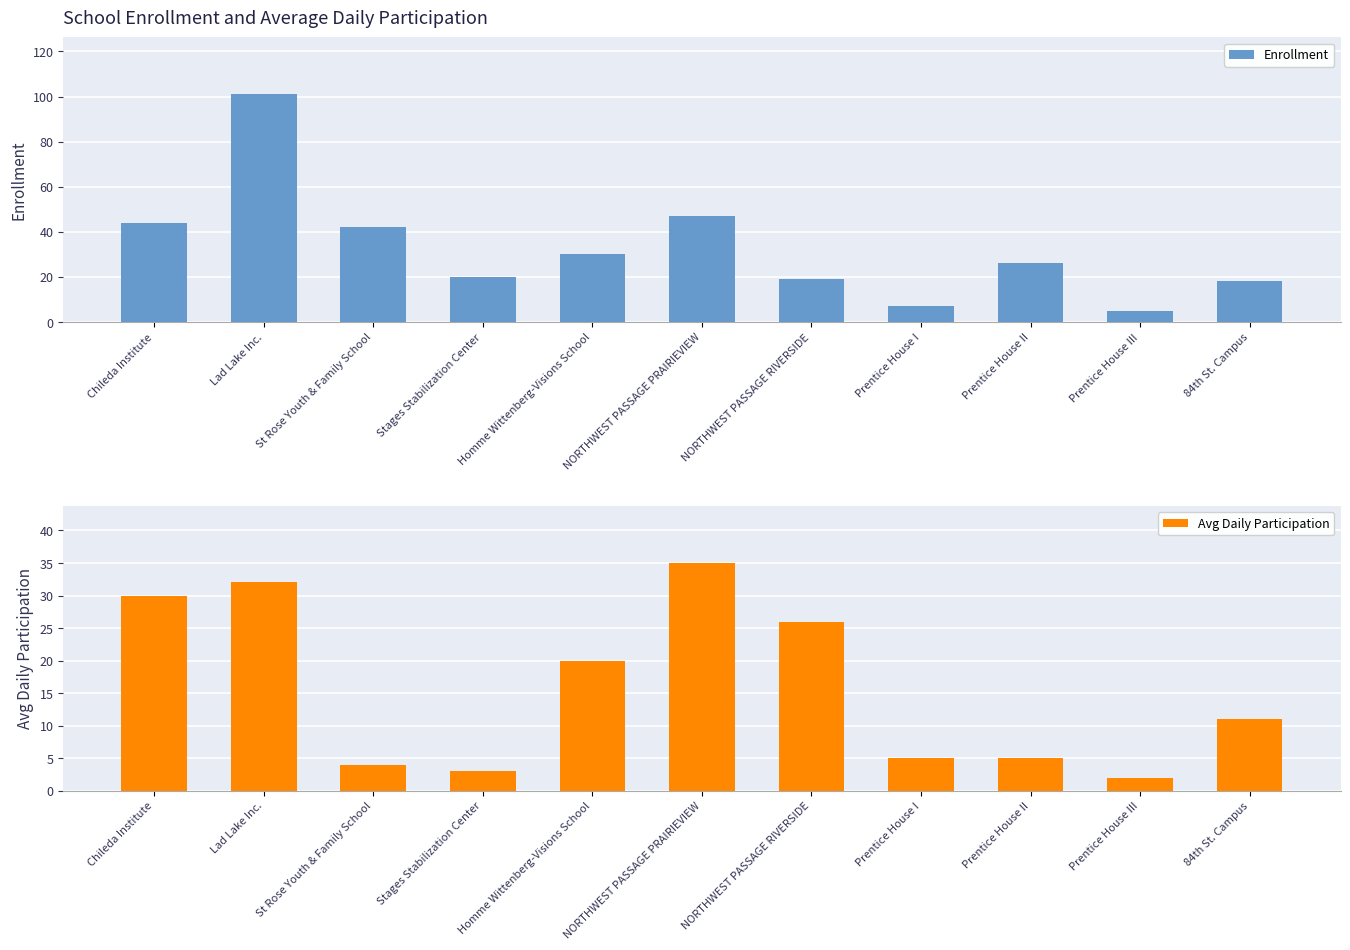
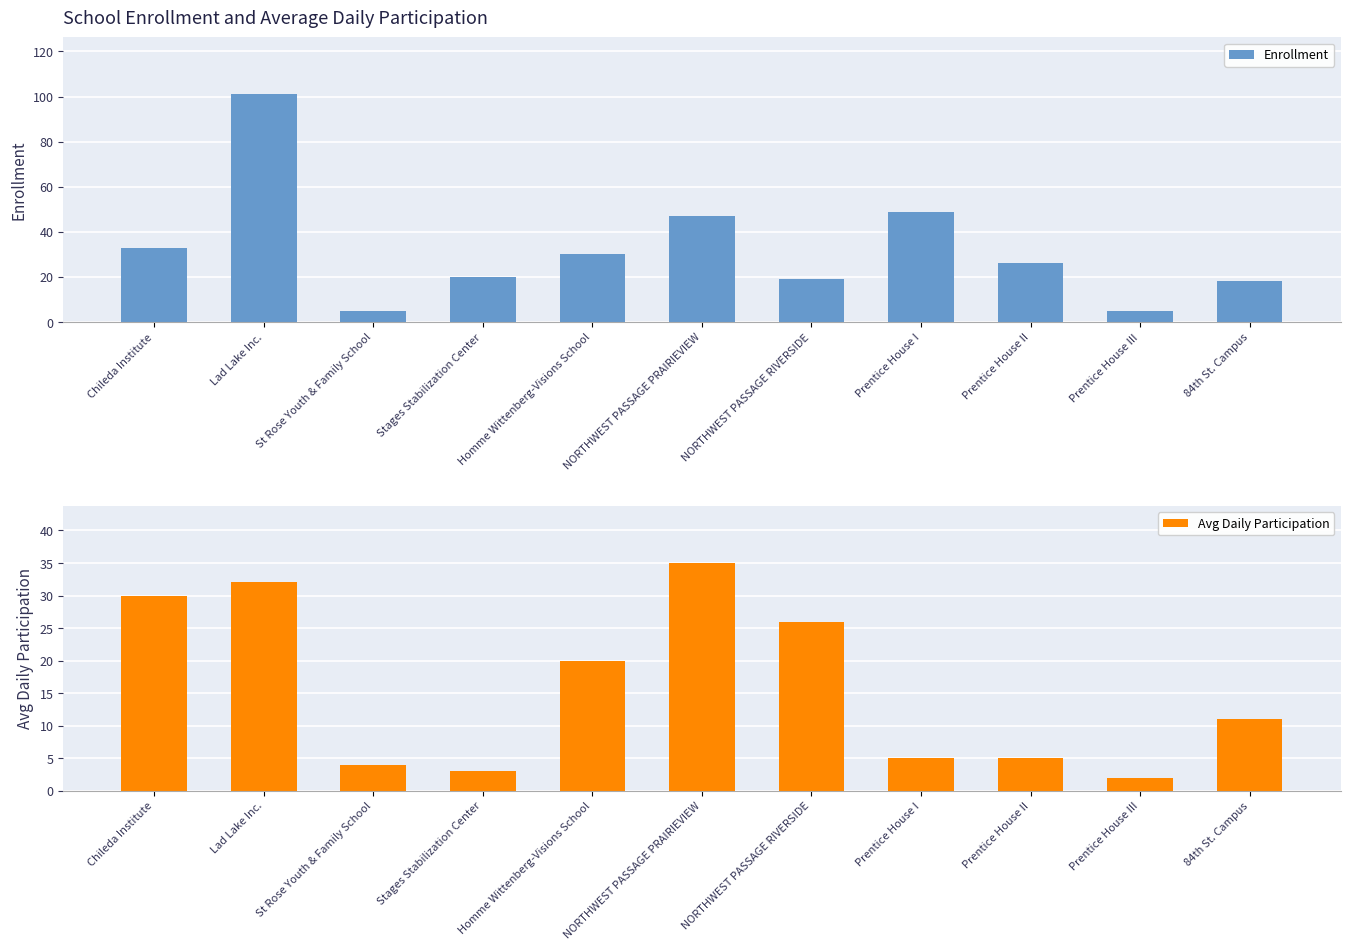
  {
    "School Enrollment and Average Daily Participation": {
-     "Chileda Institute": 44,
+     "Chileda Institute": 33,
      "Lad Lake Inc.": 101,
-     "St Rose Youth & Family School": 42,
+     "St Rose Youth & Family School": 5,
      "Stages Stabilization Center": 20,
      "Homme Wittenberg-Visions School": 30,
      "NORTHWEST PASSAGE PRAIRIEVIEW": 47,
      "NORTHWEST PASSAGE RIVERSIDE": 19,
-     "Prentice House I": 7,
+     "Prentice House I": 49,
      "Prentice House II": 26,
      "Prentice House III": 5,
      "84th St. Campus": 18
    }
  }
